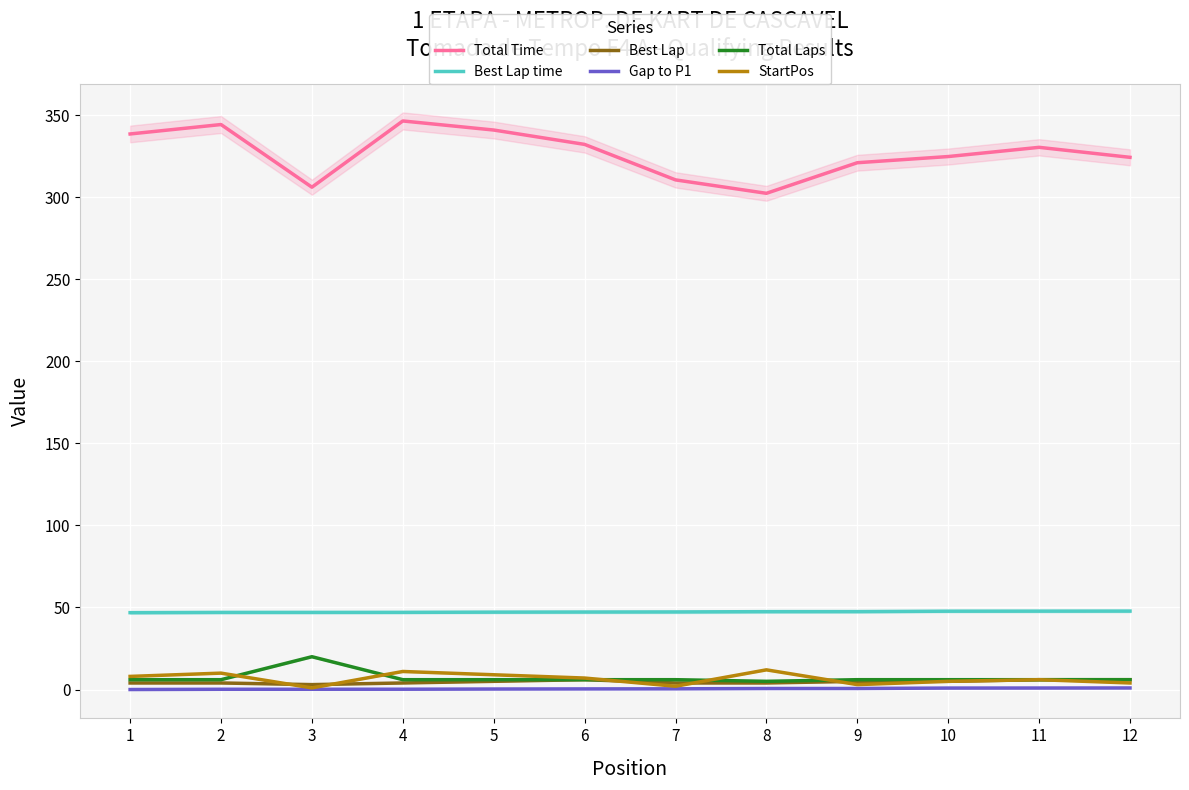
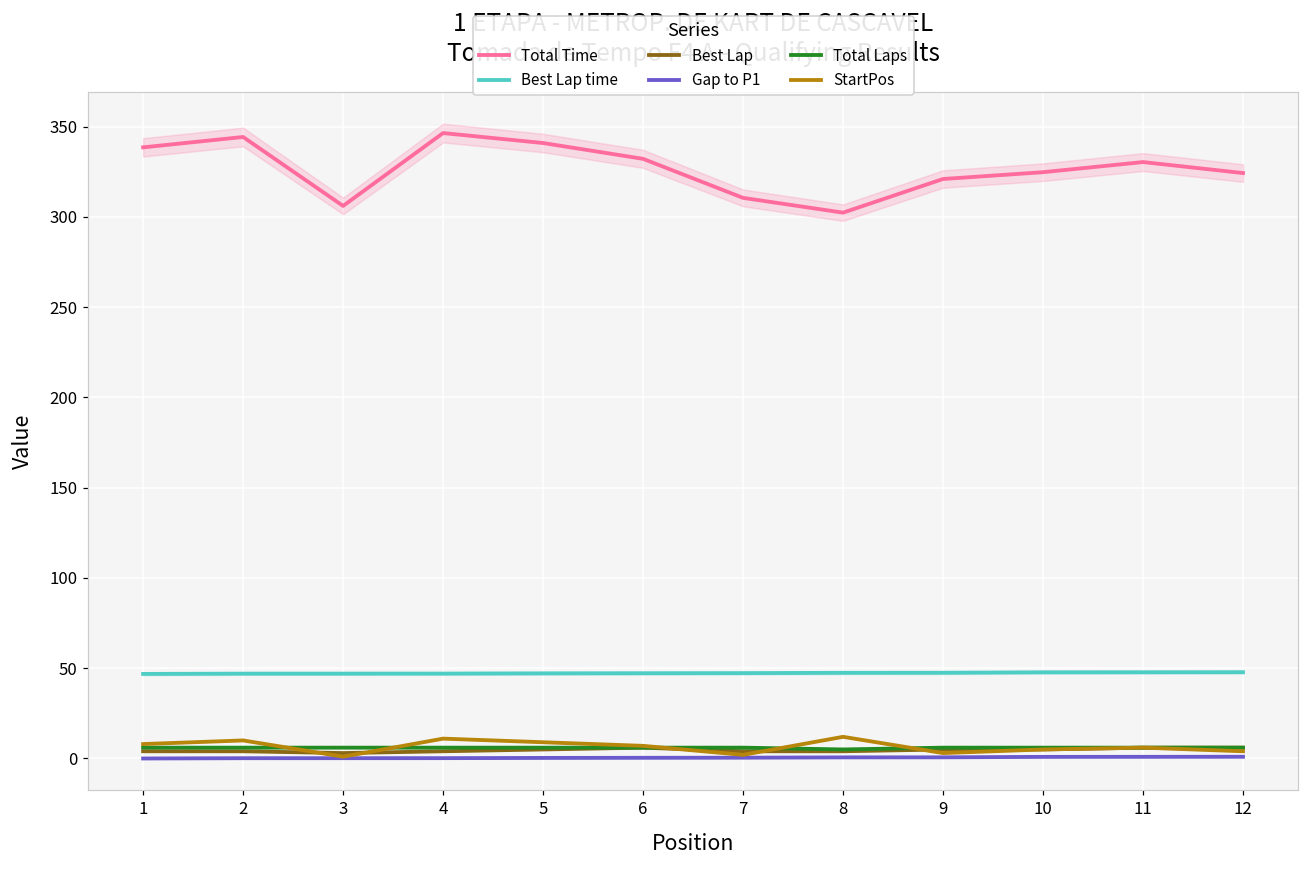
  {
    "Gap to P1": {
      "1": 0,
      "2": 0,
      "4": 0,
      "5": 0,
      "6": 0,
      "8": 1,
      "9": 1,
      "10": 1,
      "11": 1,
      "12": 1
    },
    "Total Laps": {
      "1": 6,
      "2": 6,
-     "3": 20,
+     "3": 6,
      "4": 6,
      "7": 6
    }
  }
